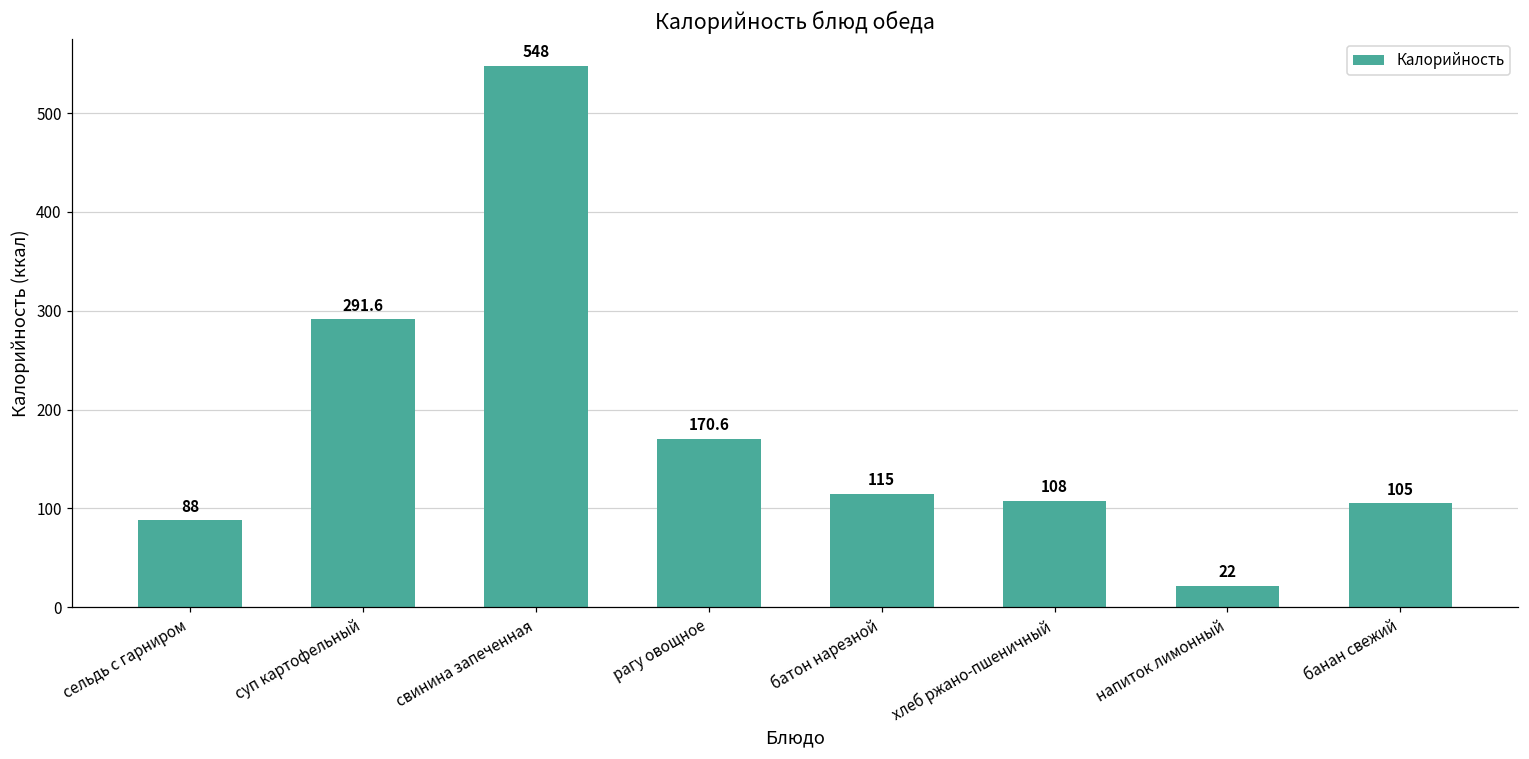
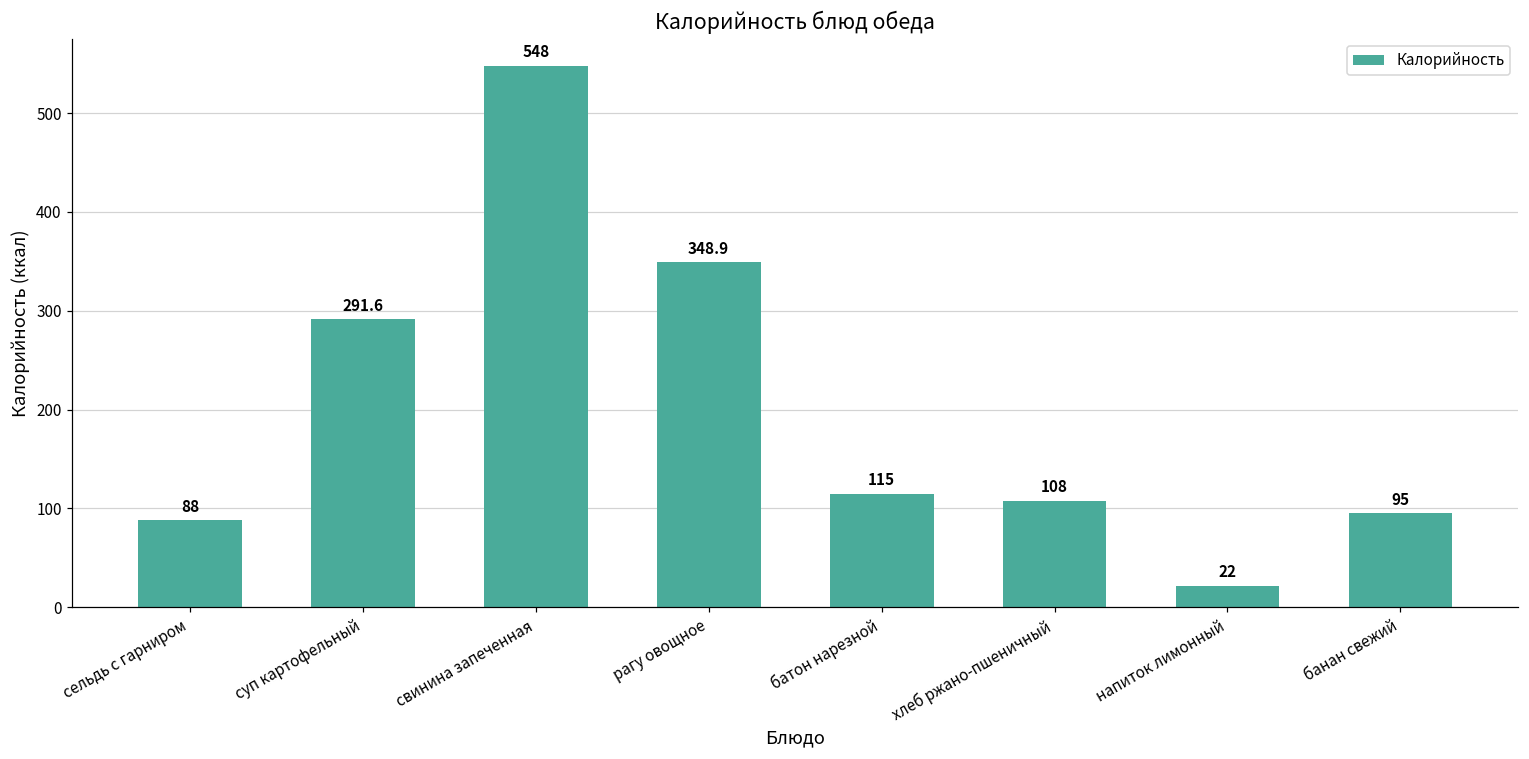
  {
    "сельдь с гарниром": 88,
    "суп картофельный": 291.6,
    "свинина запеченная": 548,
-   "рагу овощное": 170.6,
+   "рагу овощное": 348.9,
    "батон нарезной": 115,
    "хлеб ржано-пшеничный": 108,
    "напиток лимонный": 22,
-   "банан свежий": 105
+   "банан свежий": 95
  }
